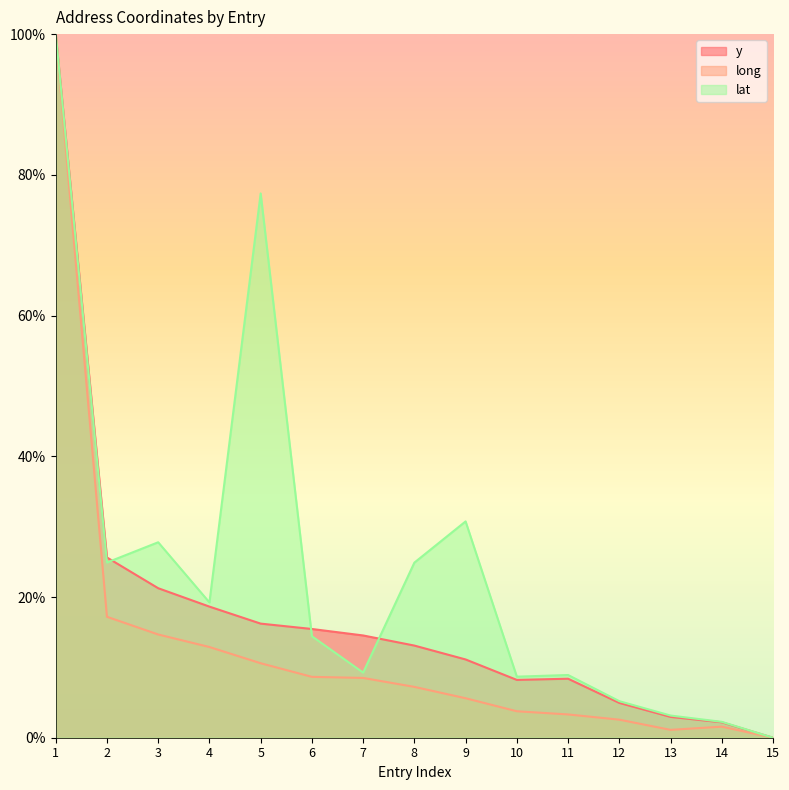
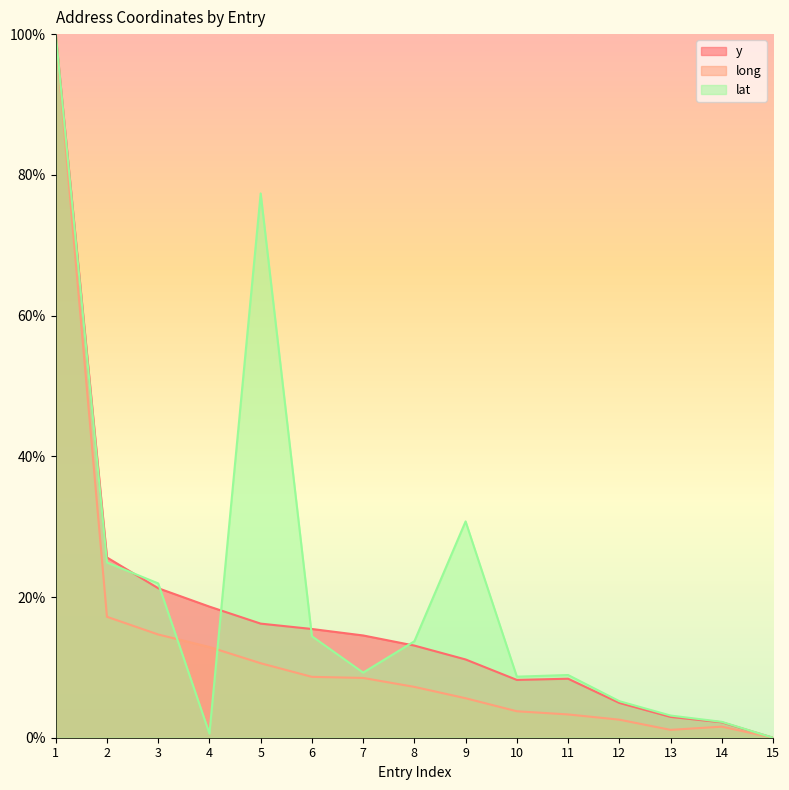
  {
    "lat": {
      "2": "25%",
-     "3": "28%",
-     "4": "19%",
+     "3": "22%",
+     "4": "1%",
      "5": "77%",
      "6": "14%",
      "7": "9%",
-     "8": "25%",
+     "8": "14%",
      "9": "31%",
      "10": "9%",
      "11": "9%"
    }
  }
